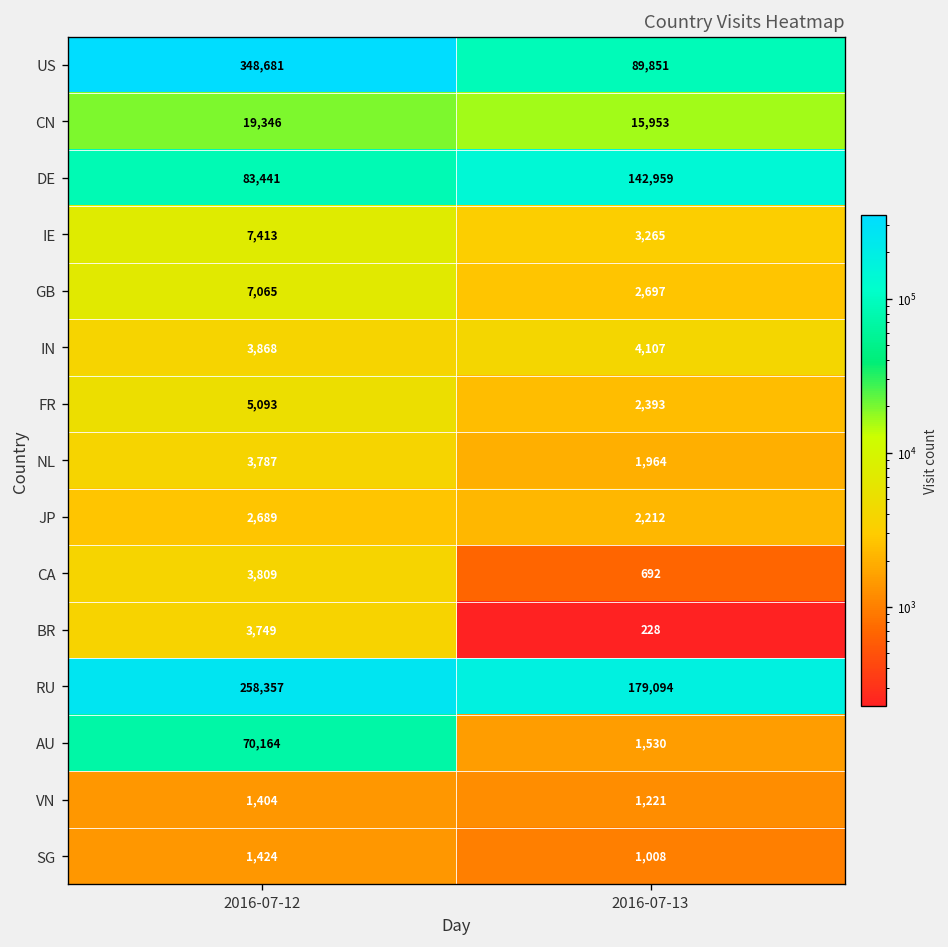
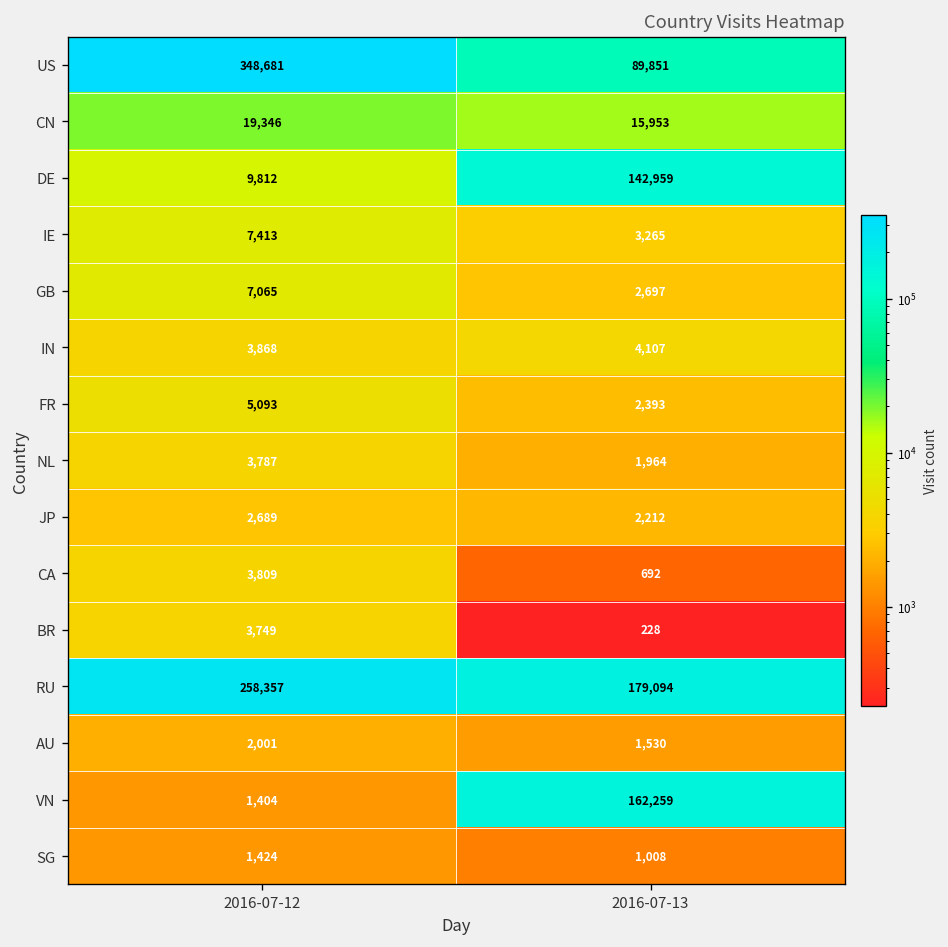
  {
    "US": {
      "2016-07-12": "348,681",
      "2016-07-13": "89,851"
    },
    "CN": {
      "2016-07-12": "19,346",
      "2016-07-13": "15,953"
    },
    "DE": {
-     "2016-07-12": "83,441",
+     "2016-07-12": "9,812",
      "2016-07-13": "142,959"
    },
    "IE": {
      "2016-07-12": "7,413",
      "2016-07-13": "3,265"
    },
    "GB": {
      "2016-07-12": "7,065",
      "2016-07-13": "2,697"
    },
    "IN": {
      "2016-07-12": "3,868",
      "2016-07-13": "4,107"
    },
    "FR": {
      "2016-07-12": "5,093",
      "2016-07-13": "2,393"
    },
    "NL": {
      "2016-07-12": "3,787",
      "2016-07-13": "1,964"
    },
    "JP": {
      "2016-07-12": "2,689",
      "2016-07-13": "2,212"
    },
    "CA": {
      "2016-07-12": "3,809",
      "2016-07-13": "692"
    },
    "BR": {
      "2016-07-12": "3,749",
      "2016-07-13": "228"
    },
    "RU": {
      "2016-07-12": "258,357",
      "2016-07-13": "179,094"
    },
    "AU": {
-     "2016-07-12": "70,164",
+     "2016-07-12": "2,001",
      "2016-07-13": "1,530"
    },
    "VN": {
      "2016-07-12": "1,404",
-     "2016-07-13": "1,221"
+     "2016-07-13": "162,259"
    },
    "SG": {
      "2016-07-12": "1,424",
      "2016-07-13": "1,008"
    }
  }
